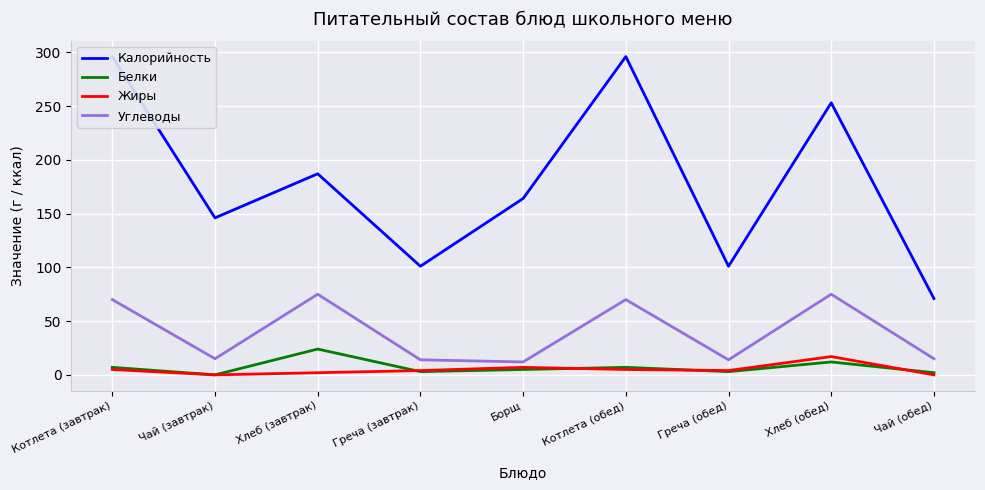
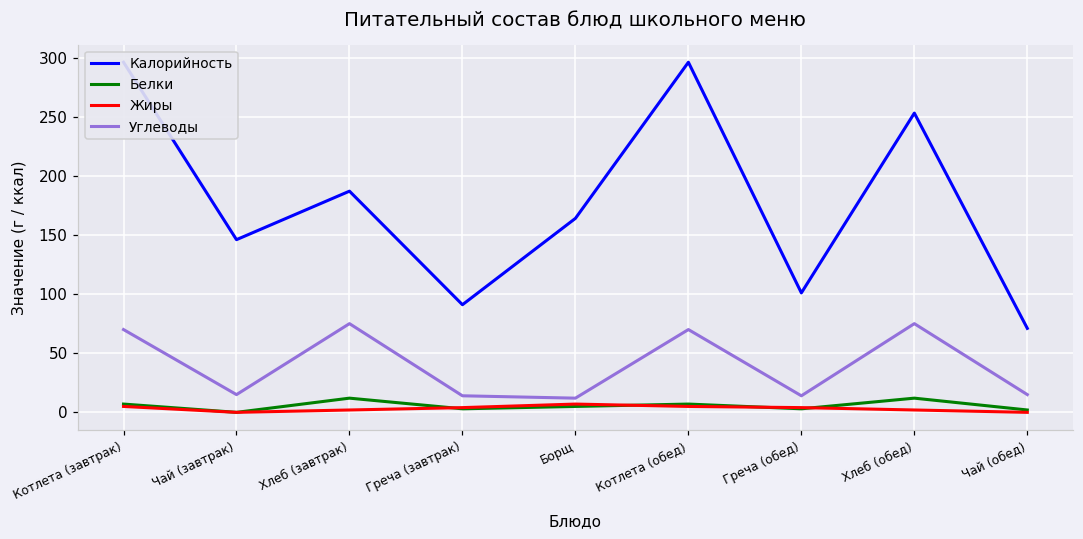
  {
    "Калорийность": {
      "Чай (завтрак)": 146,
      "Хлеб (завтрак)": 187,
-     "Греча (завтрак)": 101,
+     "Греча (завтрак)": 91,
      "Борщ": 164,
      "Котлета (обед)": 296,
      "Греча (обед)": 101,
      "Хлеб (обед)": 253,
      "Чай (обед)": 71
    },
    "Белки": {
-     "Хлеб (завтрак)": 24,
+     "Хлеб (завтрак)": 12,
      "Хлеб (обед)": 12
    },
    "Жиры": {
      "Хлеб (завтрак)": 2,
-     "Хлеб (обед)": 17
+     "Хлеб (обед)": 2
    },
    "Углеводы": {
      "Котлета (завтрак)": 70,
      "Чай (завтрак)": 15,
      "Хлеб (завтрак)": 75,
      "Греча (завтрак)": 14,
      "Борщ": 12,
      "Котлета (обед)": 70,
      "Греча (обед)": 14,
      "Хлеб (обед)": 75,
      "Чай (обед)": 15
    }
  }
